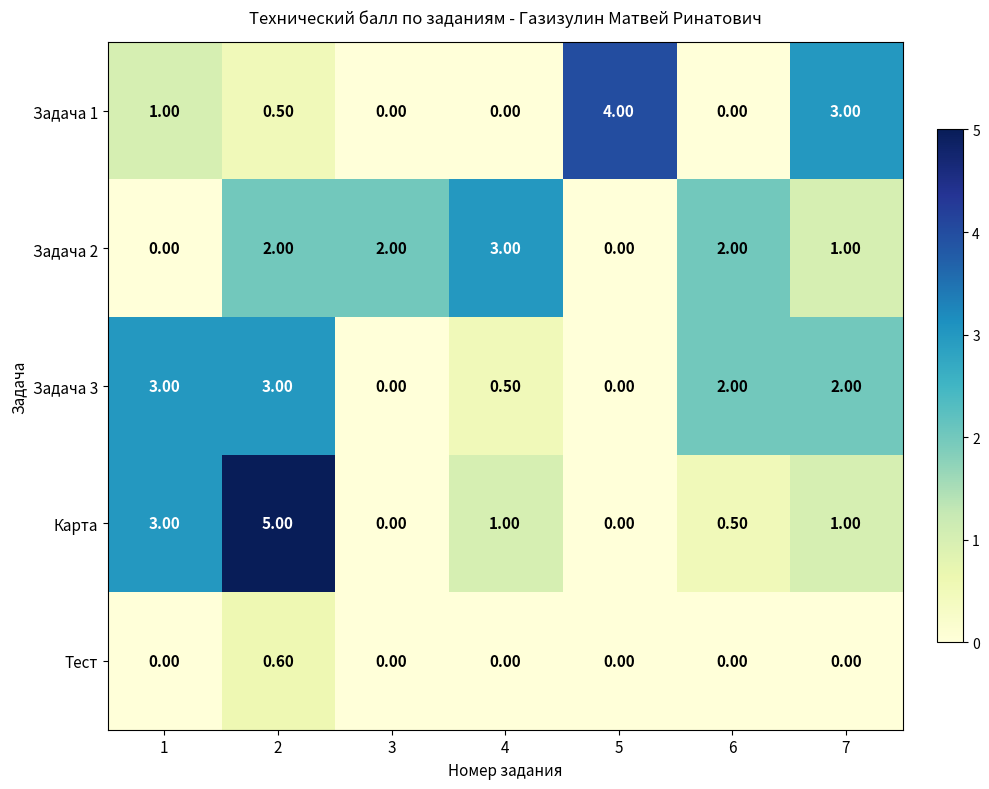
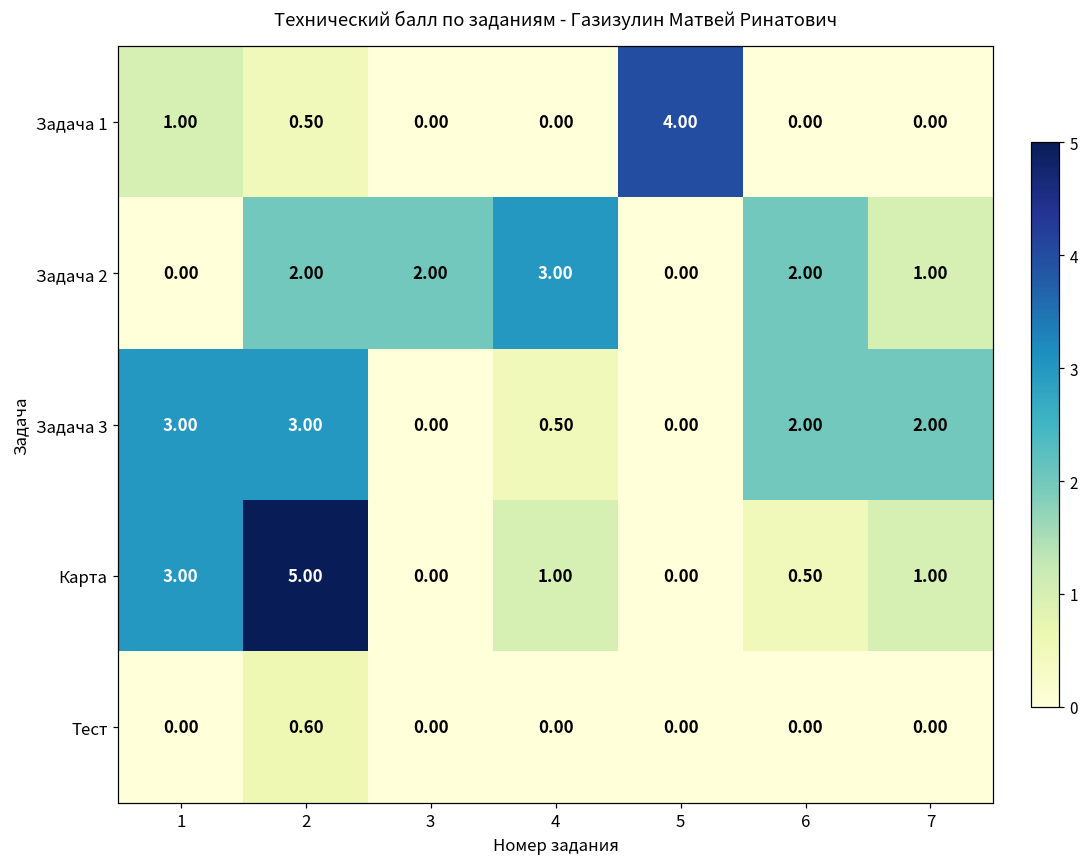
  {
    "Задача 1": {
      "1": 1.00,
      "2": 0.50,
      "3": 0.00,
      "4": 0.00,
      "5": 4.00,
      "6": 0.00,
-     "7": 3.00
+     "7": 0.00
    },
    "Задача 2": {
      "1": 0.00,
      "2": 2.00,
      "3": 2.00,
      "4": 3.00,
      "5": 0.00,
      "6": 2.00,
      "7": 1.00
    },
    "Задача 3": {
      "1": 3.00,
      "2": 3.00,
      "3": 0.00,
      "4": 0.50,
      "5": 0.00,
      "6": 2.00,
      "7": 2.00
    },
    "Карта": {
      "1": 3.00,
      "2": 5.00,
      "3": 0.00,
      "4": 1.00,
      "5": 0.00,
      "6": 0.50,
      "7": 1.00
    },
    "Тест": {
      "1": 0.00,
      "2": 0.60,
      "3": 0.00,
      "4": 0.00,
      "5": 0.00,
      "6": 0.00,
      "7": 0.00
    }
  }
